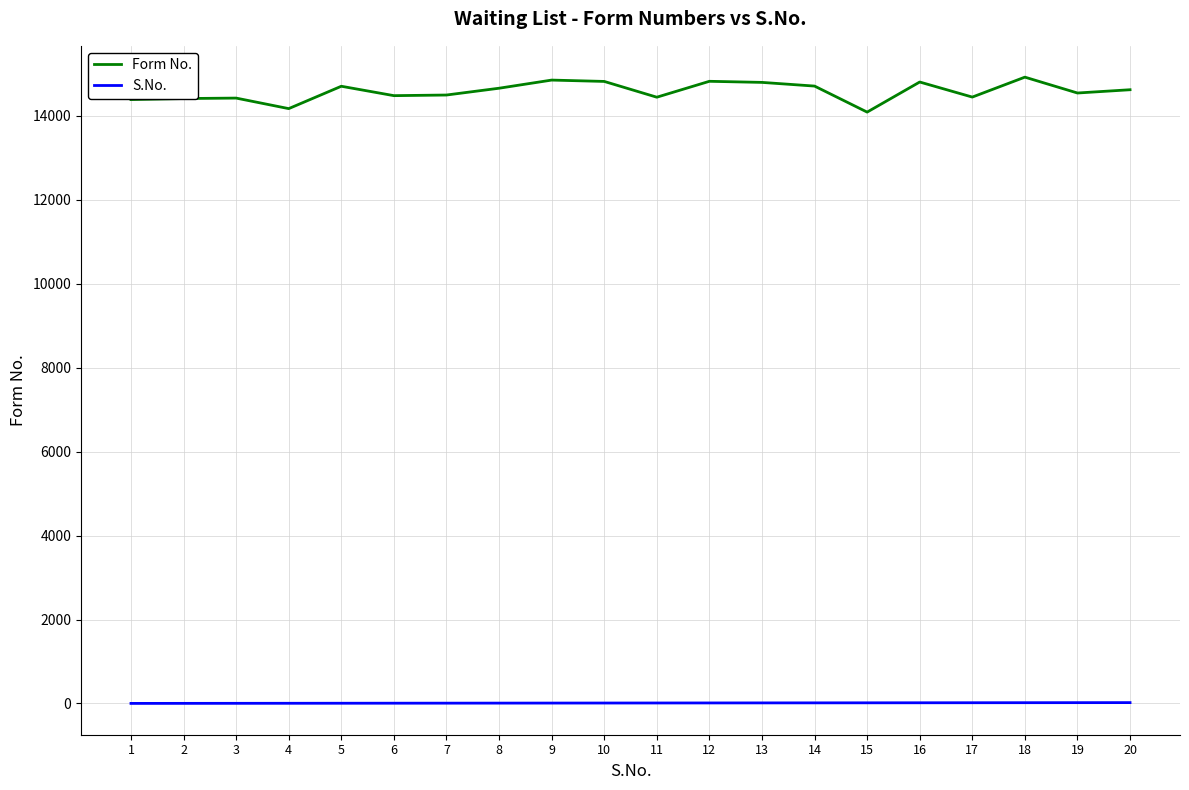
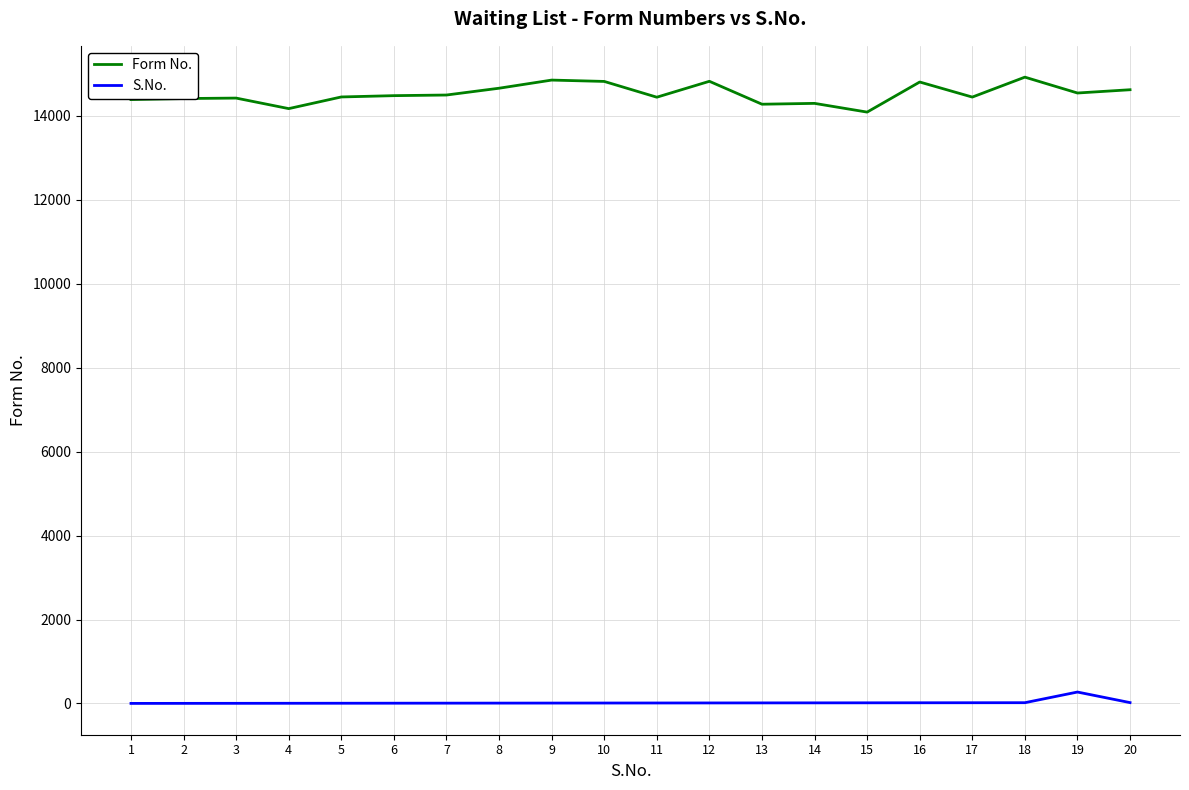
  {
    "Form No.": {
      "1": 14400,
      "3": 14400,
      "4": 14200,
-     "5": 14700,
+     "5": 14500,
      "6": 14500,
      "7": 14500,
      "8": 14700,
      "9": 14900,
      "10": 14800,
      "11": 14400,
      "12": 14800,
-     "13": 14800,
-     "14": 14700,
+     "13": 14300,
+     "14": 14300,
      "15": 14100,
      "16": 14800,
      "17": 14500,
      "18": 14900,
      "19": 14500,
      "20": 14600
    },
    "S.No.": {
      "1": 0,
      "2": 0,
      "3": 0,
      "4": 0,
      "5": 0,
      "6": 0,
      "7": 0,
      "8": 0,
      "9": 0,
      "10": 0,
      "11": 0,
      "12": 0,
      "13": 0,
      "14": 0,
      "15": 0,
      "16": 0,
      "17": 0,
      "18": 0,
-     "19": 0,
+     "19": 300,
      "20": 0
    }
  }
